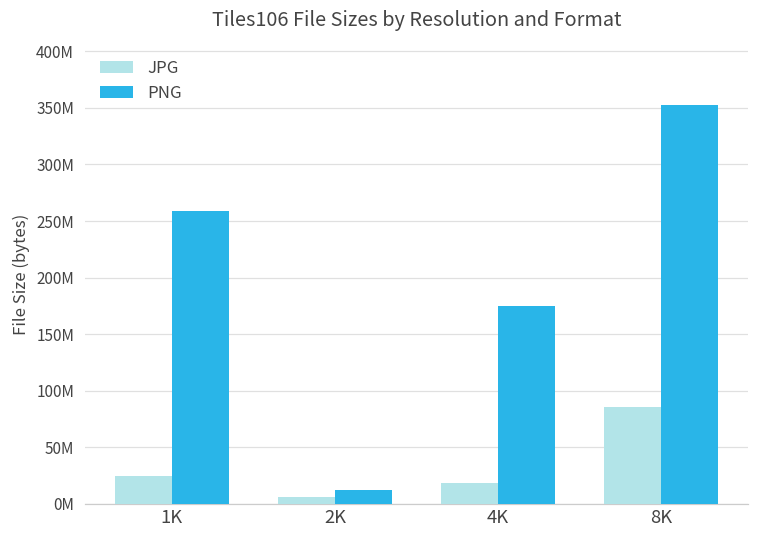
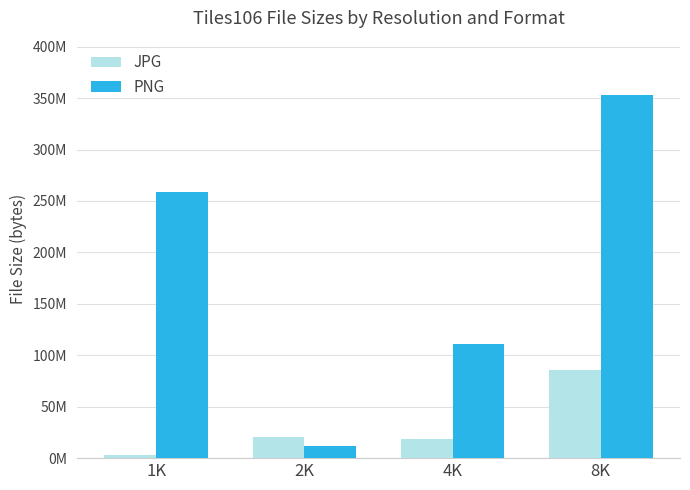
  {
    "JPG": {
-     "1K": 25000000,
-     "2K": 6000000,
+     "1K": 3000000,
+     "2K": 20000000,
      "4K": 18000000,
      "8K": 85000000
    },
    "PNG": {
      "1K": 258000000,
      "2K": 12000000,
-     "4K": 175000000,
+     "4K": 111000000,
      "8K": 353000000
    }
  }
